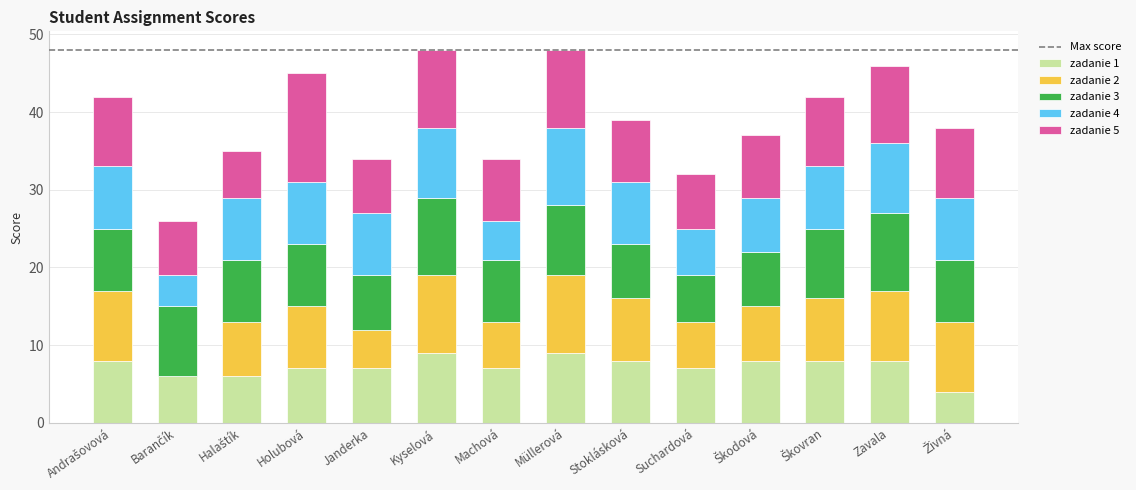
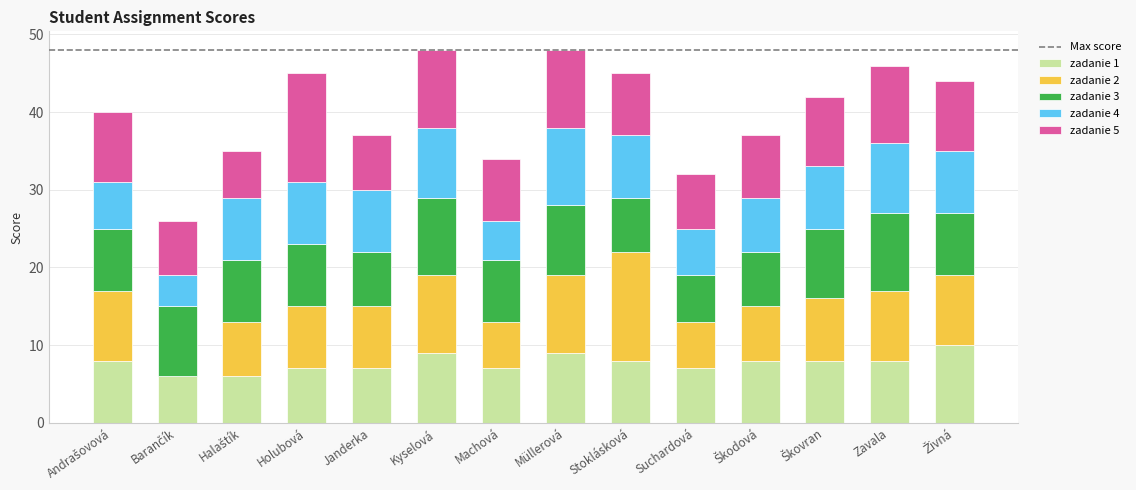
  {
    "zadanie 1": {
      "Andrašovová": 8,
      "Barančík": 6,
      "Halaštík": 6,
      "Holubová": 7,
      "Janderka": 7,
      "Kyselová": 9,
      "Machová": 7,
      "Müllerová": 9,
      "Stoklásková": 8,
      "Suchardová": 7,
      "Škodová": 8,
      "Škovran": 8,
      "Zavala": 8,
-     "Živná": 4
+     "Živná": 10
    },
    "zadanie 2": {
      "Andrašovová": 9,
      "Barančík": 0,
      "Halaštík": 7,
      "Holubová": 8,
-     "Janderka": 5,
+     "Janderka": 8,
      "Kyselová": 10,
      "Machová": 6,
      "Müllerová": 10,
-     "Stoklásková": 8,
+     "Stoklásková": 14,
      "Suchardová": 6,
      "Škodová": 7,
      "Škovran": 8,
      "Zavala": 9,
      "Živná": 9
    },
    "zadanie 3": {
      "Andrašovová": 8,
      "Barančík": 9,
      "Halaštík": 8,
      "Holubová": 8,
      "Janderka": 7,
      "Kyselová": 10,
      "Machová": 8,
      "Müllerová": 9,
      "Stoklásková": 7,
      "Suchardová": 6,
      "Škodová": 7,
      "Škovran": 9,
      "Zavala": 10,
      "Živná": 8
    },
    "zadanie 4": {
-     "Andrašovová": 8,
+     "Andrašovová": 6,
      "Barančík": 4,
      "Halaštík": 8,
      "Holubová": 8,
      "Janderka": 8,
      "Kyselová": 9,
      "Machová": 5,
      "Müllerová": 10,
      "Stoklásková": 8,
      "Suchardová": 6,
      "Škodová": 7,
      "Škovran": 8,
      "Zavala": 9,
      "Živná": 8
    },
    "zadanie 5": {
      "Andrašovová": 9,
      "Barančík": 7,
      "Halaštík": 6,
      "Holubová": 14,
      "Janderka": 7,
      "Kyselová": 10,
      "Machová": 8,
      "Müllerová": 10,
      "Stoklásková": 8,
      "Suchardová": 7,
      "Škodová": 8,
      "Škovran": 9,
      "Zavala": 10,
      "Živná": 9
    }
  }
